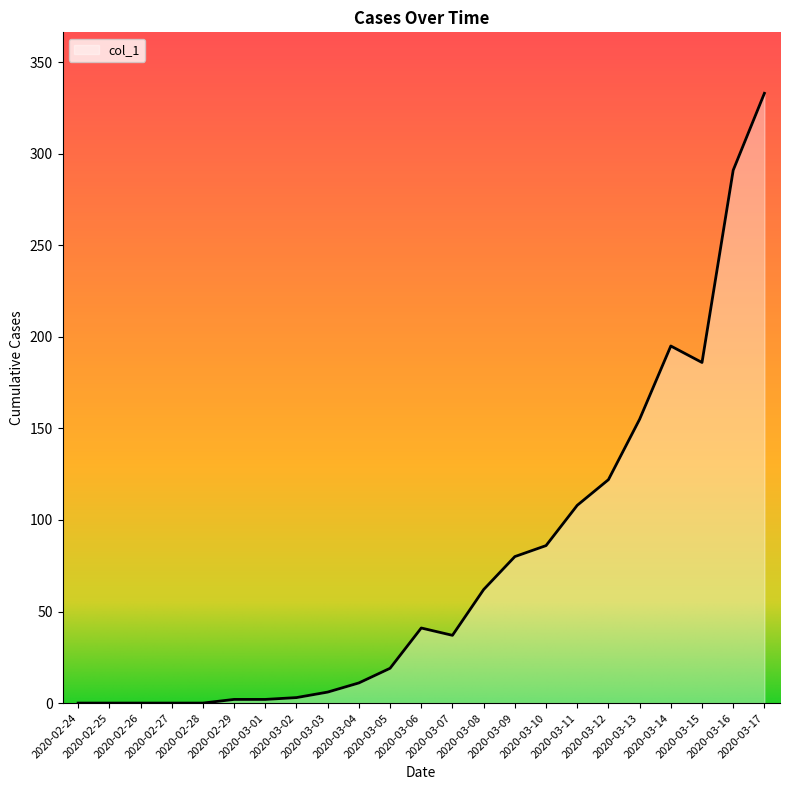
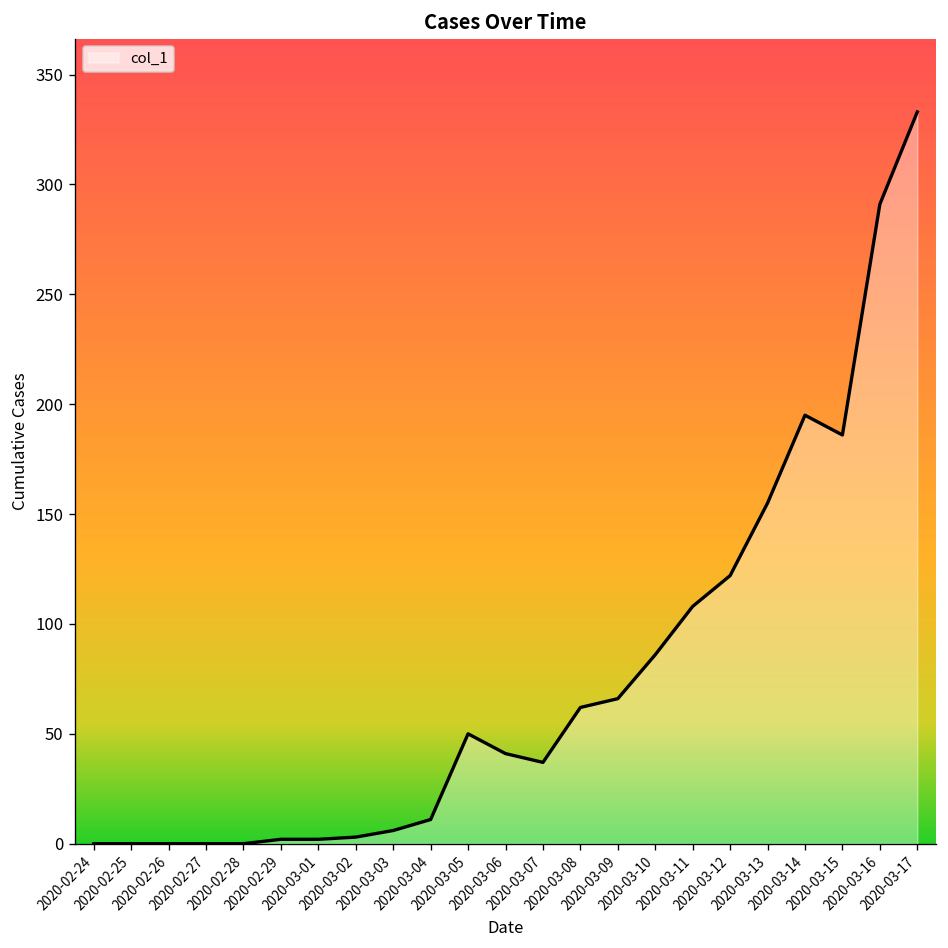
  {
    "2020-02-24": 0,
    "2020-02-25": 0,
    "2020-02-26": 0,
    "2020-02-27": 0,
    "2020-02-28": 0,
    "2020-02-29": 2,
    "2020-03-01": 2,
    "2020-03-02": 3,
    "2020-03-03": 6,
    "2020-03-04": 11,
-   "2020-03-05": 19,
+   "2020-03-05": 50,
    "2020-03-06": 41,
    "2020-03-07": 37,
    "2020-03-08": 62,
-   "2020-03-09": 80,
+   "2020-03-09": 66,
    "2020-03-10": 86,
    "2020-03-11": 108,
    "2020-03-12": 122,
    "2020-03-13": 155,
    "2020-03-14": 195,
    "2020-03-15": 186,
    "2020-03-16": 291,
    "2020-03-17": 333
  }
